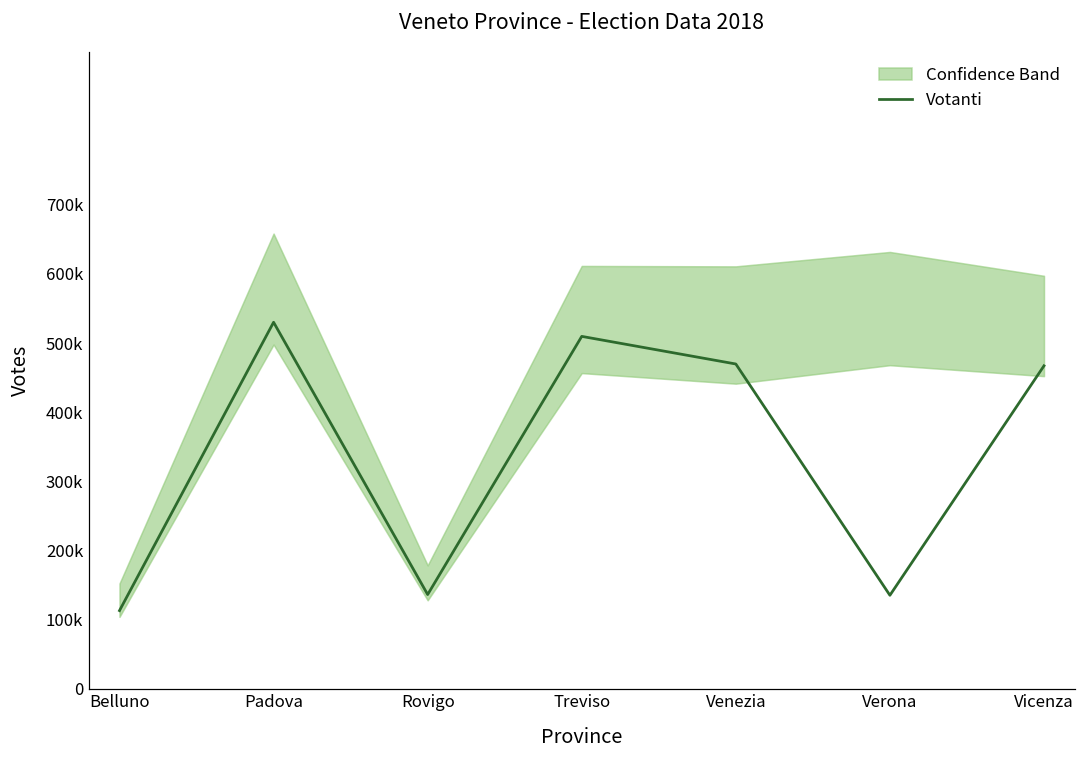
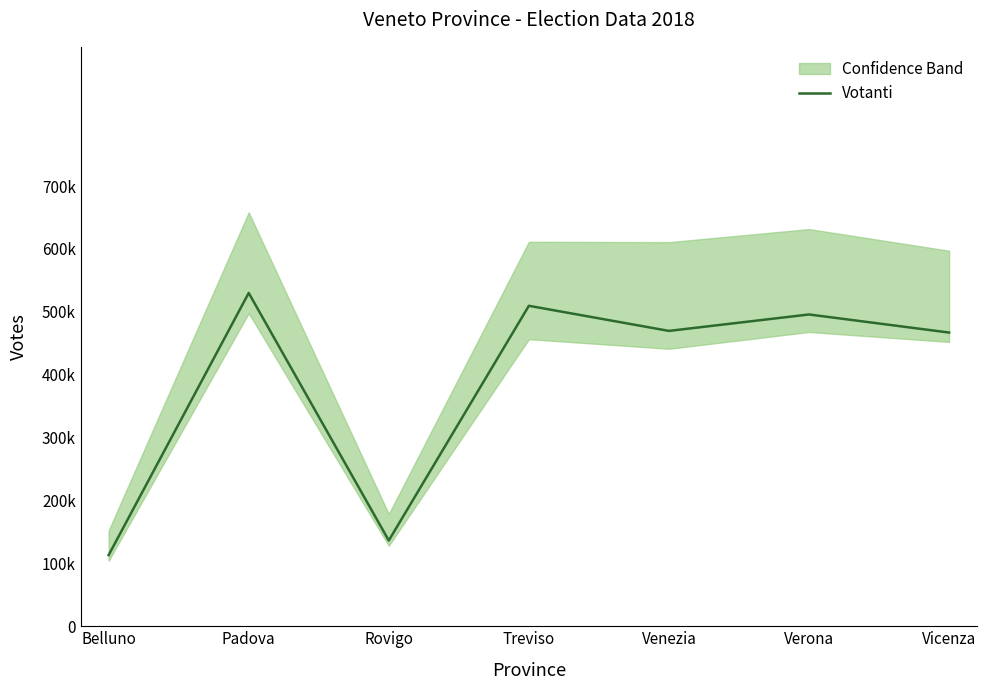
  {
    "Votanti": {
      "Belluno": 110000,
      "Padova": 530000,
      "Rovigo": 140000,
      "Treviso": 510000,
      "Venezia": 470000,
-     "Verona": 140000,
+     "Verona": 500000,
      "Vicenza": 470000
    }
  }
